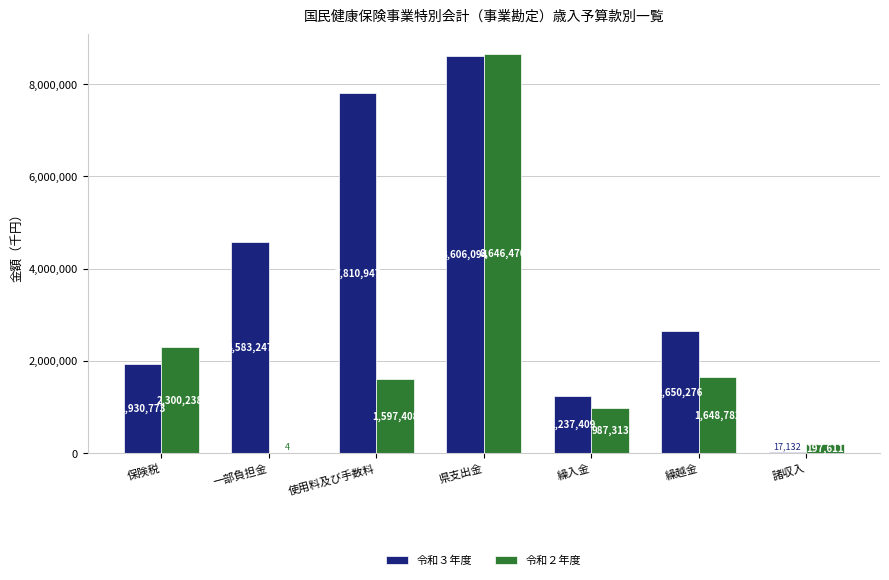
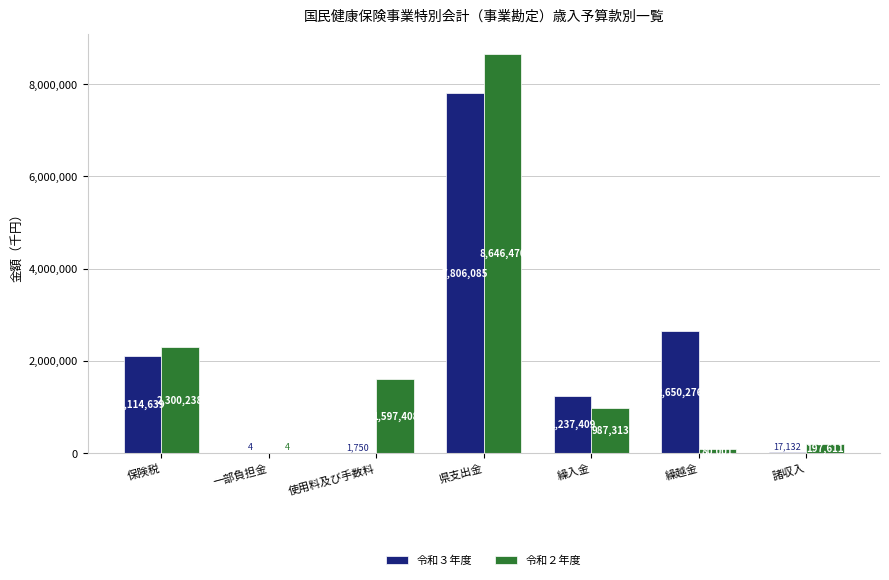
  {
    "令和３年度": {
-     "保険税": "1,930,773",
-     "一部負担金": "4,583,247",
-     "使用料及び手数料": "7,810,947",
-     "県支出金": "8,606,094",
+     "保険税": "2,114,639",
+     "一部負担金": "4",
+     "使用料及び手数料": "1,750",
+     "県支出金": "7,806,085",
      "繰入金": "1,237,409",
      "繰越金": "2,650,276",
      "諸収入": "17,132"
    },
    "令和２年度": {
-     "繰越金": "1,600,000"
+     "繰越金": "100,000"
    }
  }
